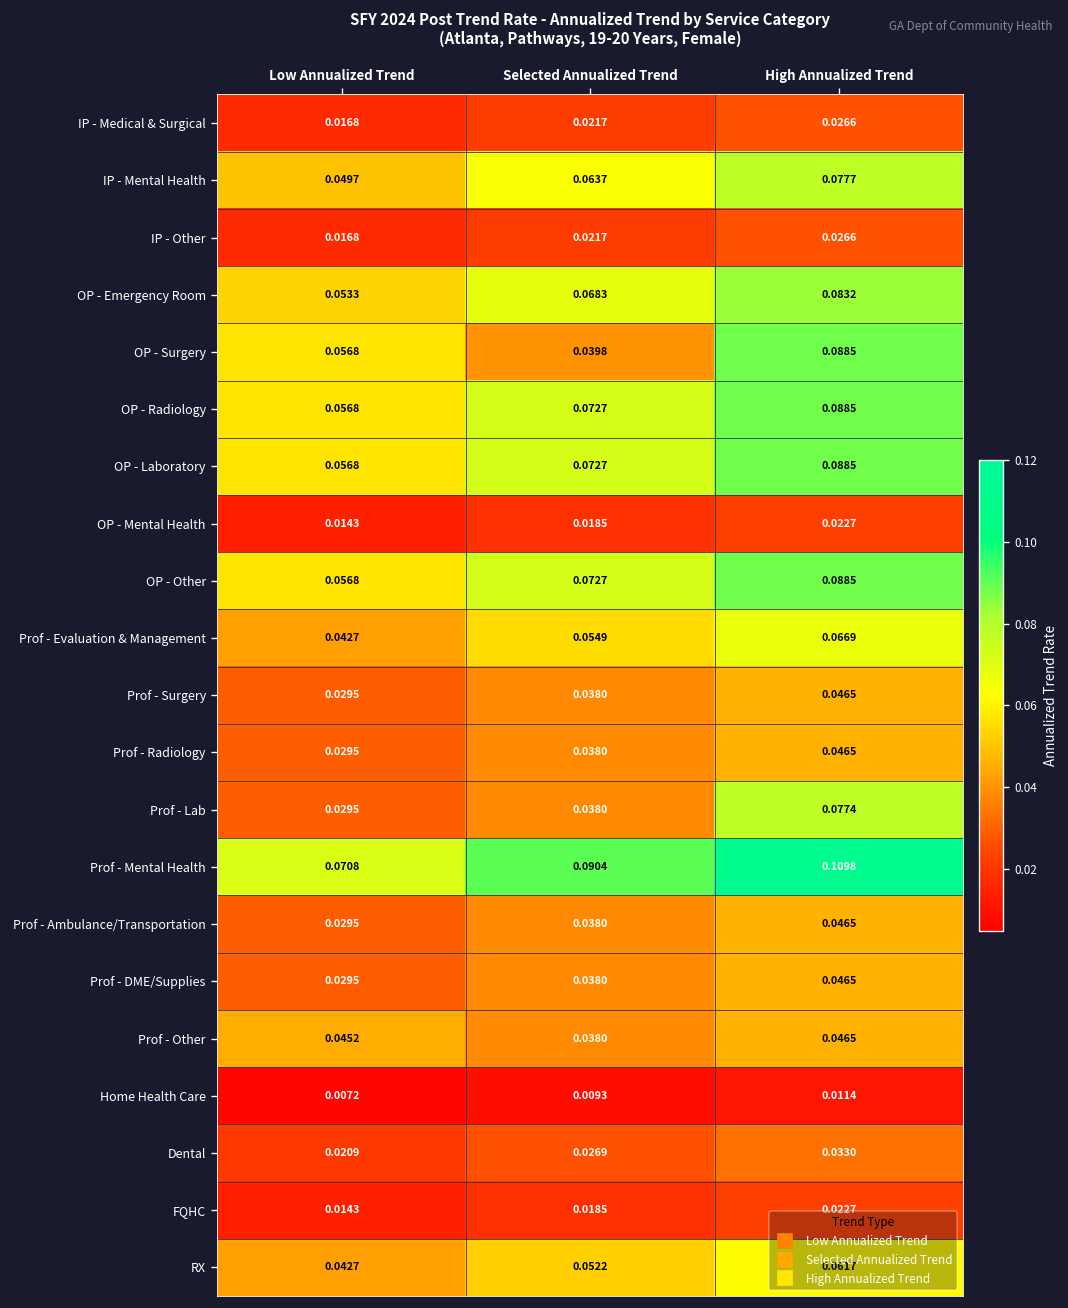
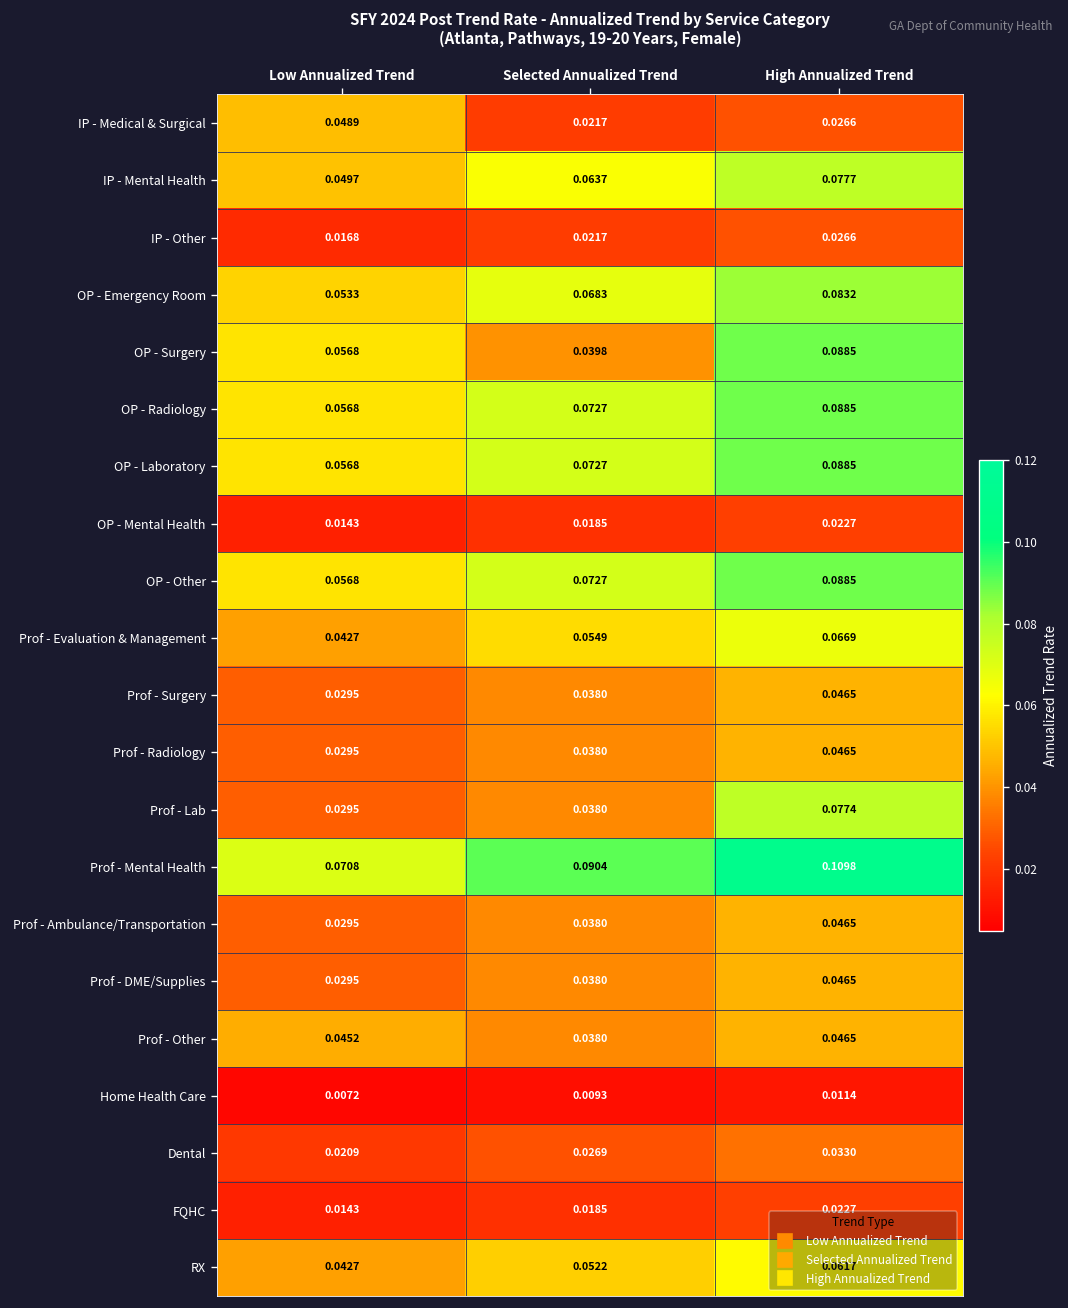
  {
    "IP - Medical & Surgical": {
-     "Low Annualized Trend": 0.0168,
+     "Low Annualized Trend": 0.0489,
      "Selected Annualized Trend": 0.0217,
      "High Annualized Trend": 0.0266
    },
    "IP - Mental Health": {
      "Low Annualized Trend": 0.0497,
      "Selected Annualized Trend": 0.0637,
      "High Annualized Trend": 0.0777
    },
    "IP - Other": {
      "Low Annualized Trend": 0.0168,
      "Selected Annualized Trend": 0.0217,
      "High Annualized Trend": 0.0266
    },
    "OP - Emergency Room": {
      "Low Annualized Trend": 0.0533,
      "Selected Annualized Trend": 0.0683,
      "High Annualized Trend": 0.0832
    },
    "OP - Surgery": {
      "Low Annualized Trend": 0.0568,
      "Selected Annualized Trend": 0.0398,
      "High Annualized Trend": 0.0885
    },
    "OP - Radiology": {
      "Low Annualized Trend": 0.0568,
      "Selected Annualized Trend": 0.0727,
      "High Annualized Trend": 0.0885
    },
    "OP - Laboratory": {
      "Low Annualized Trend": 0.0568,
      "Selected Annualized Trend": 0.0727,
      "High Annualized Trend": 0.0885
    },
    "OP - Mental Health": {
      "Low Annualized Trend": 0.0143,
      "Selected Annualized Trend": 0.0185,
      "High Annualized Trend": 0.0227
    },
    "OP - Other": {
      "Low Annualized Trend": 0.0568,
      "Selected Annualized Trend": 0.0727,
      "High Annualized Trend": 0.0885
    },
    "Prof - Evaluation & Management": {
      "Low Annualized Trend": 0.0427,
      "Selected Annualized Trend": 0.0549,
      "High Annualized Trend": 0.0669
    },
    "Prof - Surgery": {
      "Low Annualized Trend": 0.0295,
      "Selected Annualized Trend": 0.0380,
      "High Annualized Trend": 0.0465
    },
    "Prof - Radiology": {
      "Low Annualized Trend": 0.0295,
      "Selected Annualized Trend": 0.0380,
      "High Annualized Trend": 0.0465
    },
    "Prof - Lab": {
      "Low Annualized Trend": 0.0295,
      "Selected Annualized Trend": 0.0380,
      "High Annualized Trend": 0.0774
    },
    "Prof - Mental Health": {
      "Low Annualized Trend": 0.0708,
      "Selected Annualized Trend": 0.0904,
      "High Annualized Trend": 0.1098
    },
    "Prof - Ambulance/Transportation": {
      "Low Annualized Trend": 0.0295,
      "Selected Annualized Trend": 0.0380,
      "High Annualized Trend": 0.0465
    },
    "Prof - DME/Supplies": {
      "Low Annualized Trend": 0.0295,
      "Selected Annualized Trend": 0.0380,
      "High Annualized Trend": 0.0465
    },
    "Prof - Other": {
      "Low Annualized Trend": 0.0452,
      "Selected Annualized Trend": 0.0380,
      "High Annualized Trend": 0.0465
    },
    "Home Health Care": {
      "Low Annualized Trend": 0.0072,
      "Selected Annualized Trend": 0.0093,
      "High Annualized Trend": 0.0114
    },
    "Dental": {
      "Low Annualized Trend": 0.0209,
      "Selected Annualized Trend": 0.0269,
      "High Annualized Trend": 0.0330
    },
    "FQHC": {
      "Low Annualized Trend": 0.0143,
      "Selected Annualized Trend": 0.0185
    },
    "RX": {
      "Low Annualized Trend": 0.0427,
      "Selected Annualized Trend": 0.0522
    }
  }
